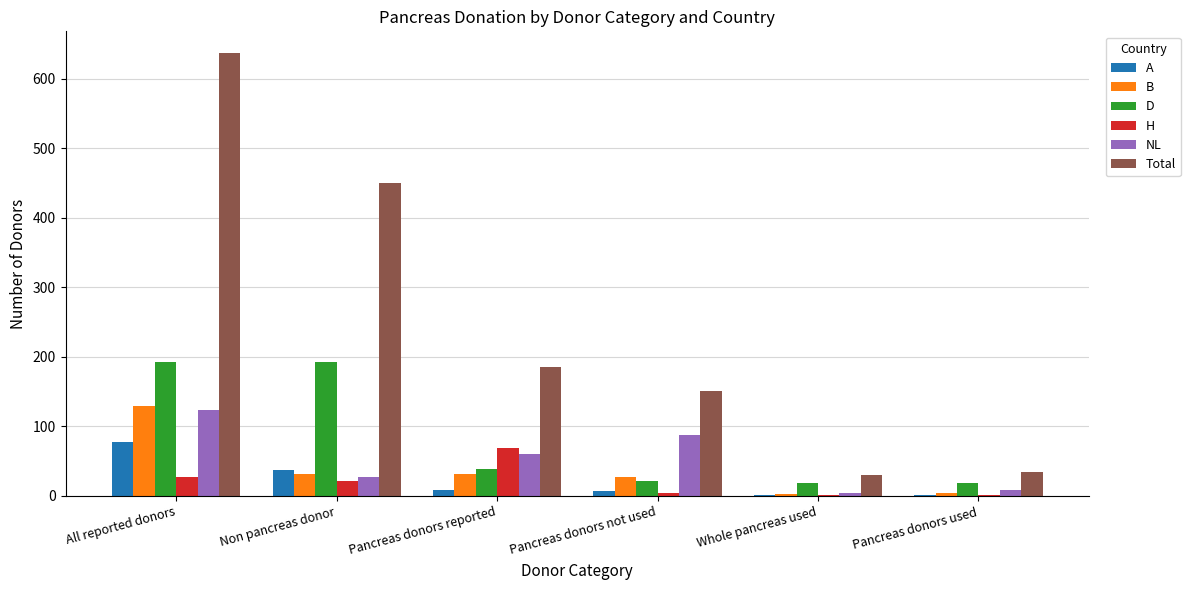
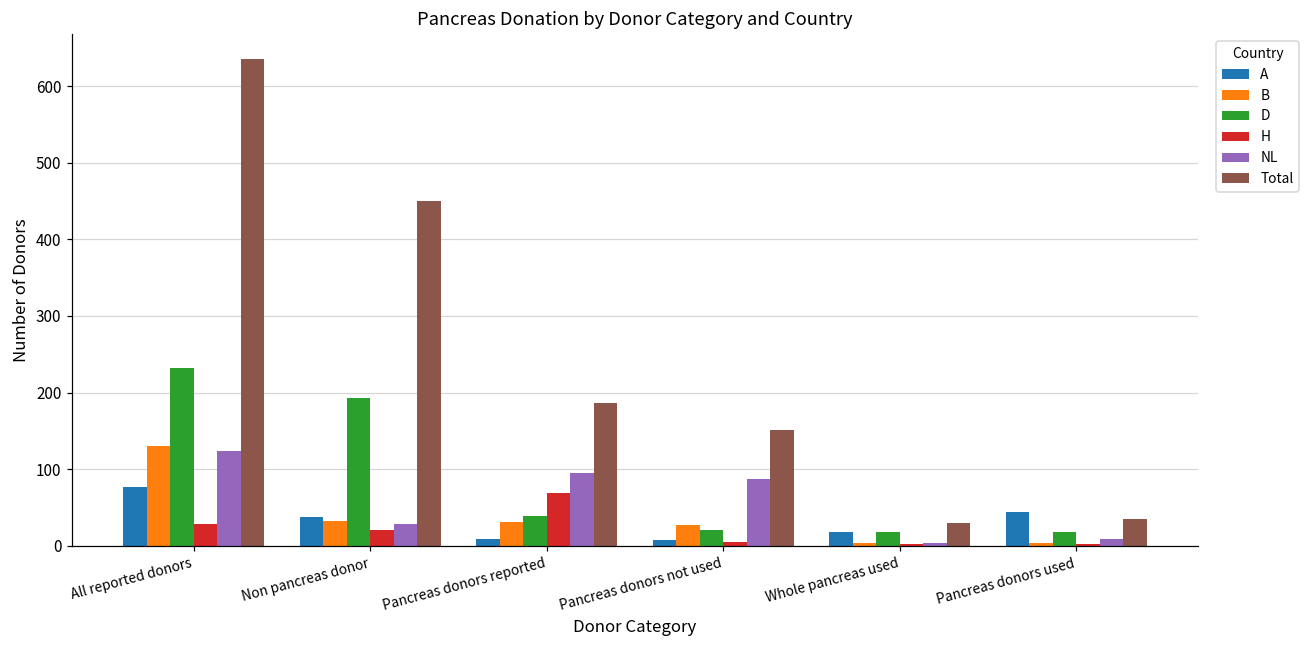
  {
    "A": {
      "All reported donors": 80,
      "Non pancreas donor": 40,
      "Pancreas donors reported": 10,
      "Pancreas donors not used": 10,
-     "Whole pancreas used": 0,
-     "Pancreas donors used": 0
+     "Whole pancreas used": 20,
+     "Pancreas donors used": 40
    },
    "B": {
      "All reported donors": 130,
      "Non pancreas donor": 30,
      "Pancreas donors reported": 30,
      "Pancreas donors not used": 30,
      "Pancreas donors used": 0
    },
    "D": {
-     "All reported donors": 190,
+     "All reported donors": 230,
      "Non pancreas donor": 190,
      "Pancreas donors reported": 40,
      "Pancreas donors not used": 20,
      "Whole pancreas used": 20,
      "Pancreas donors used": 20
    },
    "H": {
      "All reported donors": 30,
      "Non pancreas donor": 20,
      "Pancreas donors reported": 70,
      "Pancreas donors not used": 10
    },
    "NL": {
      "All reported donors": 120,
      "Non pancreas donor": 30,
-     "Pancreas donors reported": 60,
+     "Pancreas donors reported": 100,
      "Pancreas donors not used": 90,
      "Whole pancreas used": 0,
      "Pancreas donors used": 10
    },
    "Total": {
      "All reported donors": 640,
      "Non pancreas donor": 450,
      "Pancreas donors reported": 190,
      "Pancreas donors not used": 150,
      "Whole pancreas used": 30,
      "Pancreas donors used": 40
    }
  }
